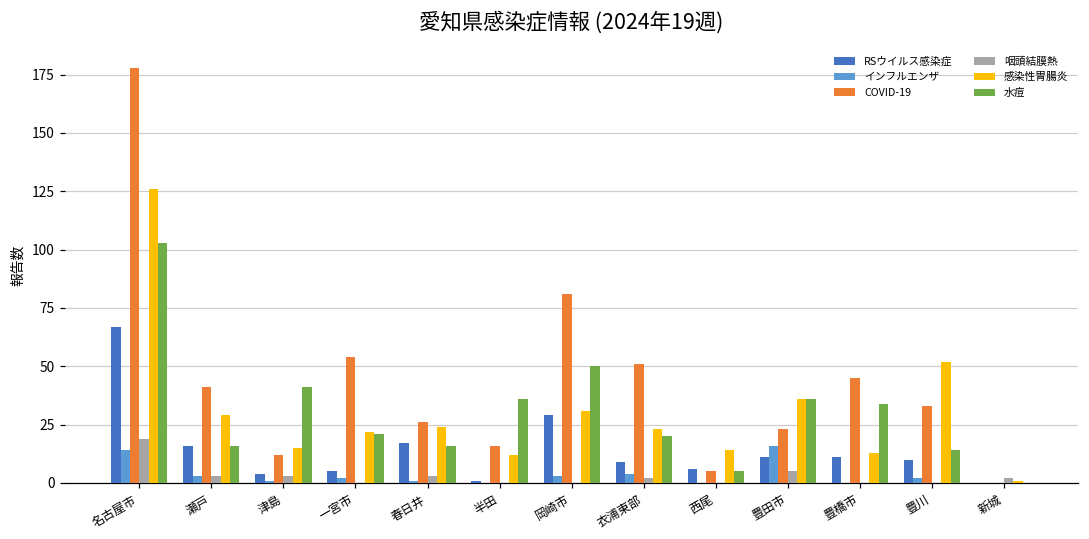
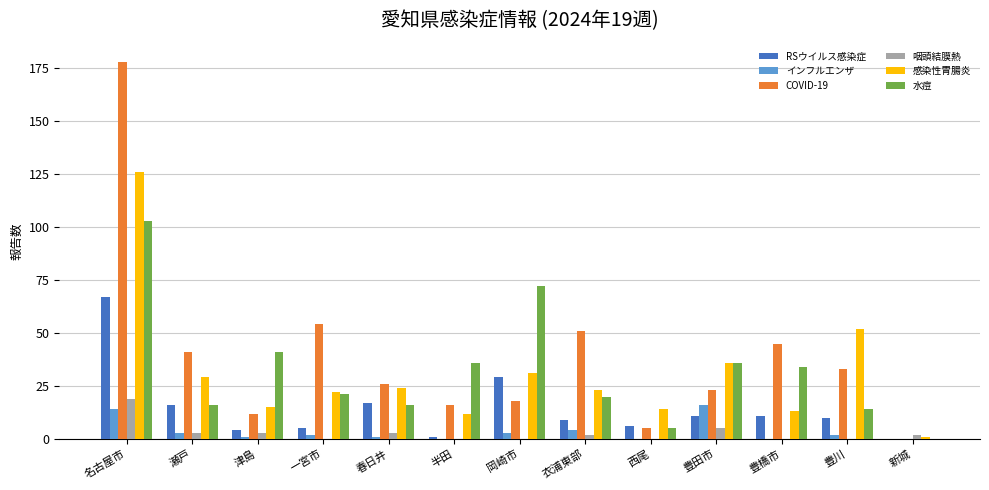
  {
    "COVID-19": {
      "名古屋市": 178,
      "瀬戸": 41,
      "津島": 12,
      "一宮市": 54,
      "春日井": 26,
      "半田": 16,
-     "岡崎市": 81,
+     "岡崎市": 18,
      "衣浦東部": 51,
      "西尾": 5,
      "豊田市": 23,
      "豊橋市": 45,
      "豊川": 33,
      "新城": 0
    },
    "咽頭結膜熱": {
      "名古屋市": 19,
      "瀬戸": 3,
      "津島": 3,
      "一宮市": 0,
      "春日井": 3,
      "半田": 0,
      "岡崎市": 0,
      "衣浦東部": 2,
      "西尾": 0,
      "豊田市": 5,
      "豊橋市": 0,
      "豊川": 0,
      "新城": 2
    },
    "感染性胃腸炎": {
      "名古屋市": 126,
      "瀬戸": 29,
      "津島": 15,
      "一宮市": 22,
      "春日井": 24,
      "半田": 12,
      "岡崎市": 31,
      "衣浦東部": 23,
      "西尾": 14,
      "豊田市": 36,
      "豊橋市": 13,
      "豊川": 52
    },
    "水痘": {
      "名古屋市": 103,
      "瀬戸": 16,
      "津島": 41,
      "一宮市": 21,
      "春日井": 16,
      "半田": 36,
-     "岡崎市": 50,
+     "岡崎市": 72,
      "衣浦東部": 20,
      "西尾": 5,
      "豊田市": 36,
      "豊橋市": 34,
      "豊川": 14,
      "新城": 0
    }
  }
